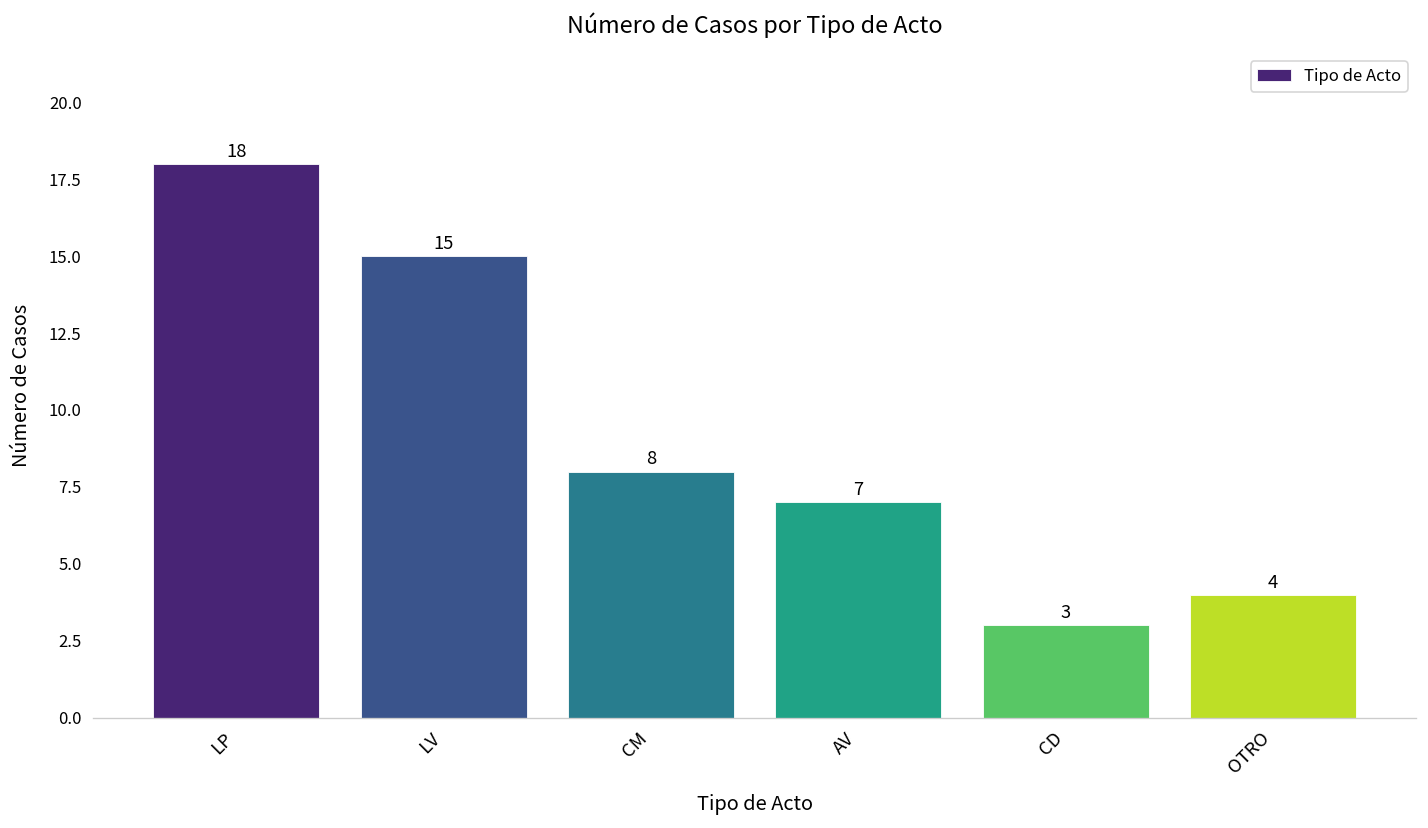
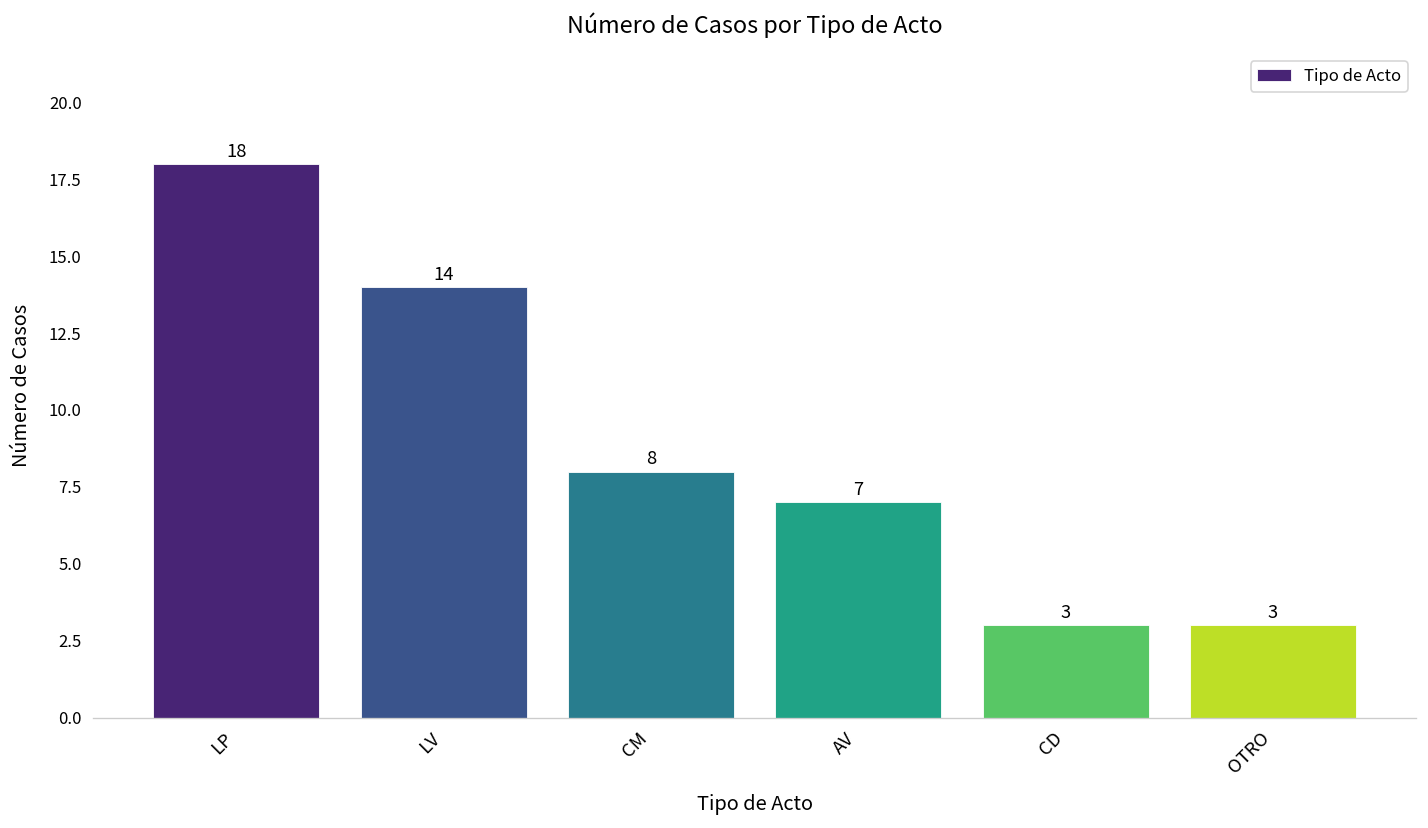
  {
    "LP": 18,
-   "LV": 15,
+   "LV": 14,
    "CM": 8,
    "AV": 7,
    "CD": 3,
-   "OTRO": 4
+   "OTRO": 3
  }
